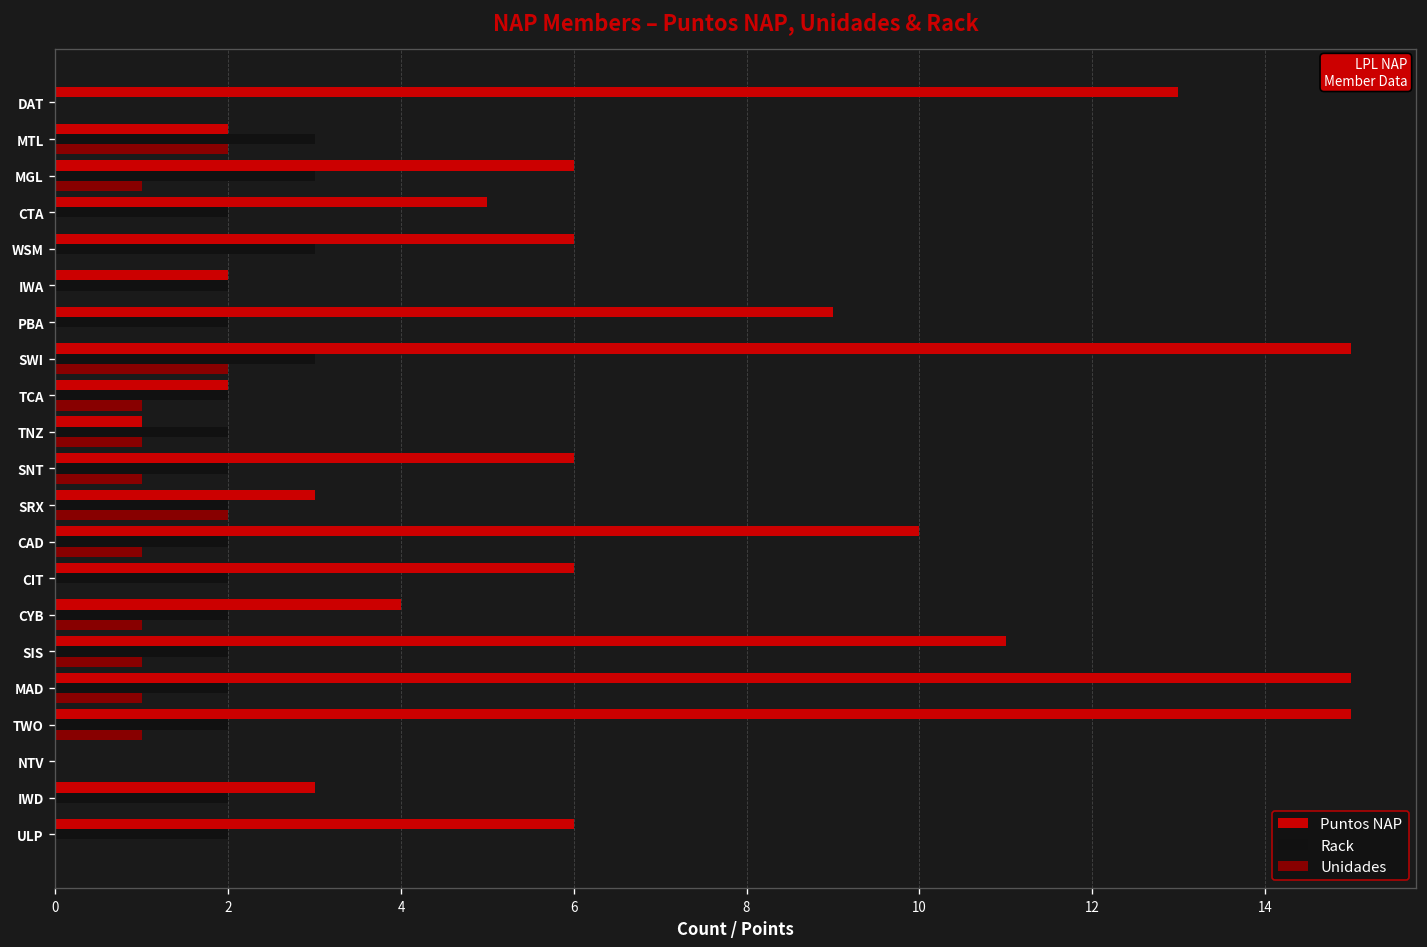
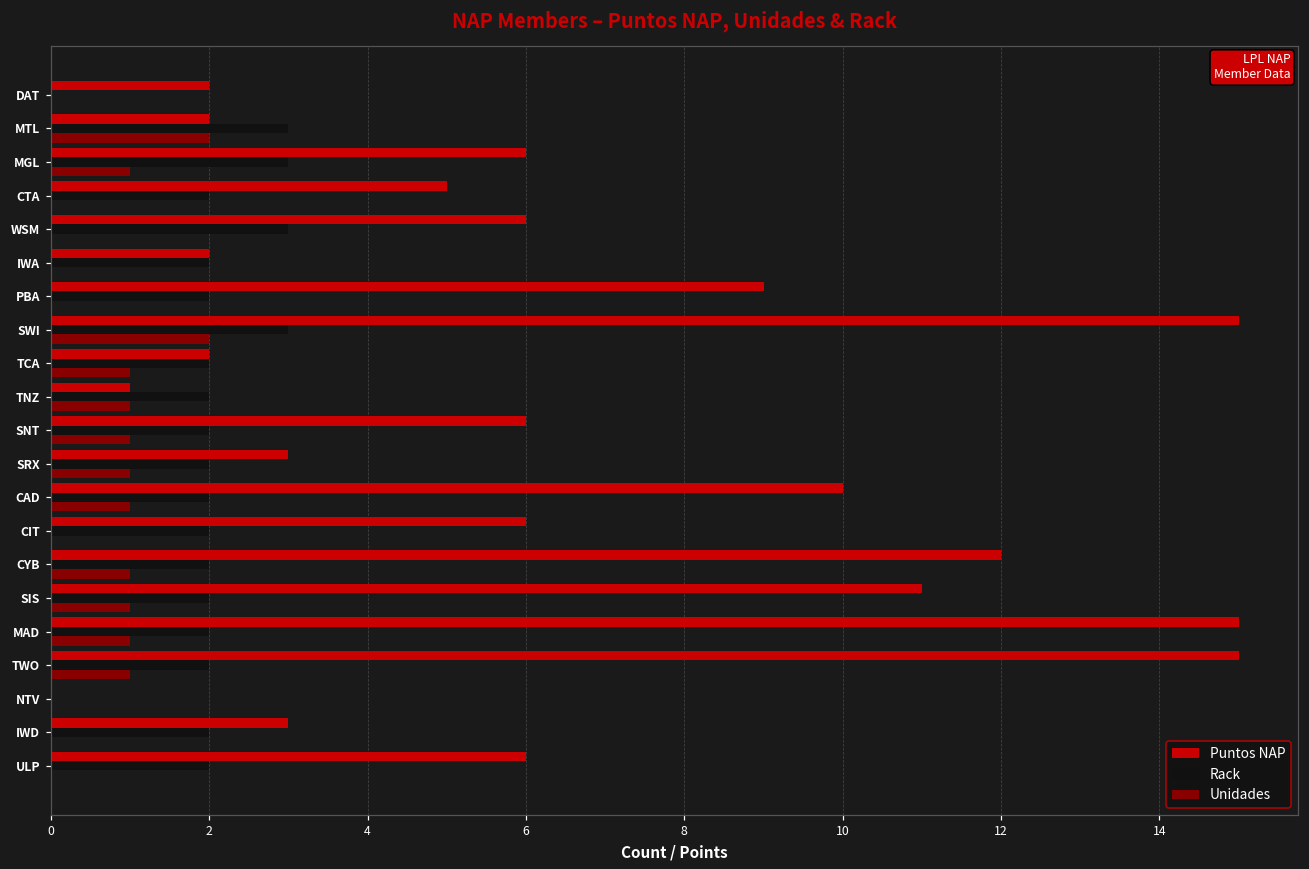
  {
    "Puntos NAP": {
-     "DAT": 13,
+     "DAT": 2,
      "MTL": 2,
      "MGL": 6,
      "CTA": 5,
      "WSM": 6,
      "IWA": 2,
      "PBA": 9,
      "SWI": 15,
      "TCA": 2,
      "TNZ": 1,
      "SNT": 6,
      "SRX": 3,
      "CAD": 10,
      "CIT": 6,
-     "CYB": 4,
+     "CYB": 12,
      "SIS": 11,
      "MAD": 15,
      "TWO": 15,
      "NTV": 0,
      "IWD": 3,
      "ULP": 6
    },
    "Rack": {
      "DAT": 0,
      "MTL": 3,
      "MGL": 3,
      "CTA": 2,
      "WSM": 3,
      "IWA": 2,
      "PBA": 2,
      "SWI": 3,
      "TCA": 2,
      "TNZ": 2,
      "SNT": 2,
      "SRX": 2,
      "CAD": 2,
      "CIT": 2,
      "CYB": 2,
      "SIS": 2,
      "MAD": 2,
      "TWO": 2,
      "NTV": 0,
      "IWD": 2,
      "ULP": 2
    },
    "Unidades": {
      "DAT": 0,
      "MTL": 2,
      "MGL": 1,
      "CTA": 0,
      "WSM": 0,
      "IWA": 0,
      "PBA": 0,
      "SWI": 2,
      "TCA": 1,
      "TNZ": 1,
      "SNT": 1,
-     "SRX": 2,
+     "SRX": 1,
      "CAD": 1,
      "CIT": 0,
      "CYB": 1,
      "SIS": 1,
      "MAD": 1,
      "TWO": 1,
      "NTV": 0,
      "IWD": 0,
      "ULP": 0
    }
  }
